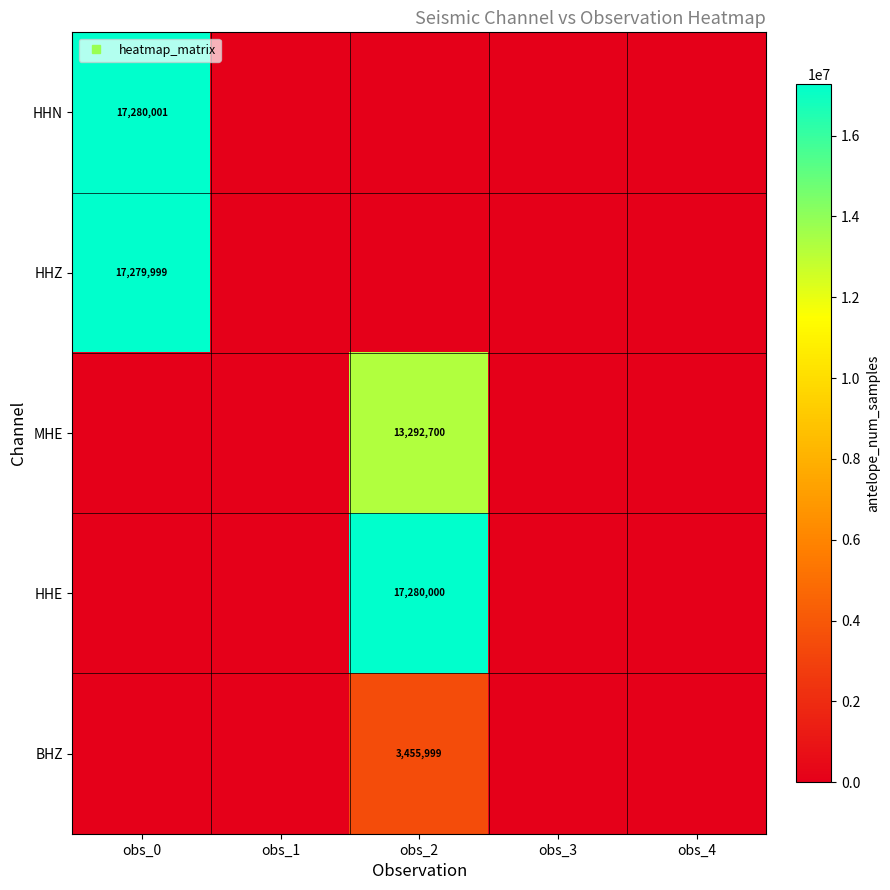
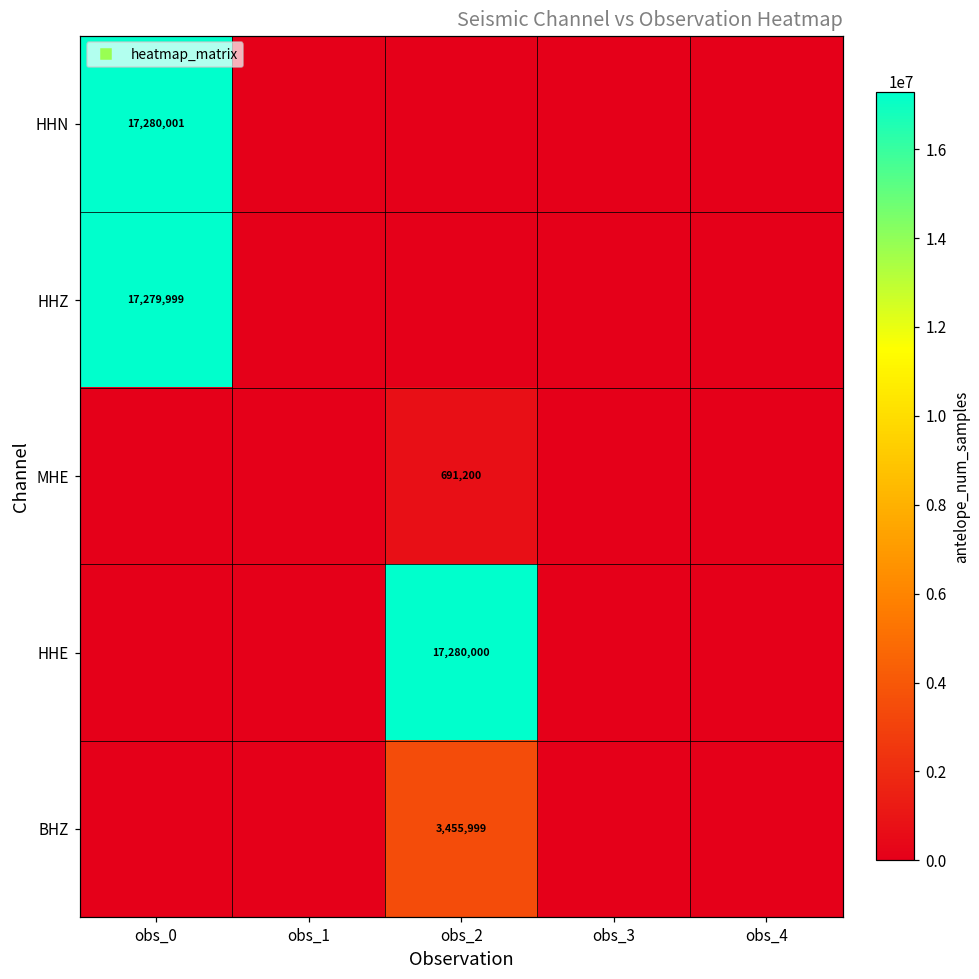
  {
    "HHN": {
      "obs_0": "17,280,001"
    },
    "HHZ": {
      "obs_0": "17,279,999"
    },
    "MHE": {
-     "obs_2": "13,292,700"
+     "obs_2": "691,200"
    },
    "HHE": {
      "obs_2": "17,280,000"
    },
    "BHZ": {
      "obs_2": "3,455,999"
    }
  }
